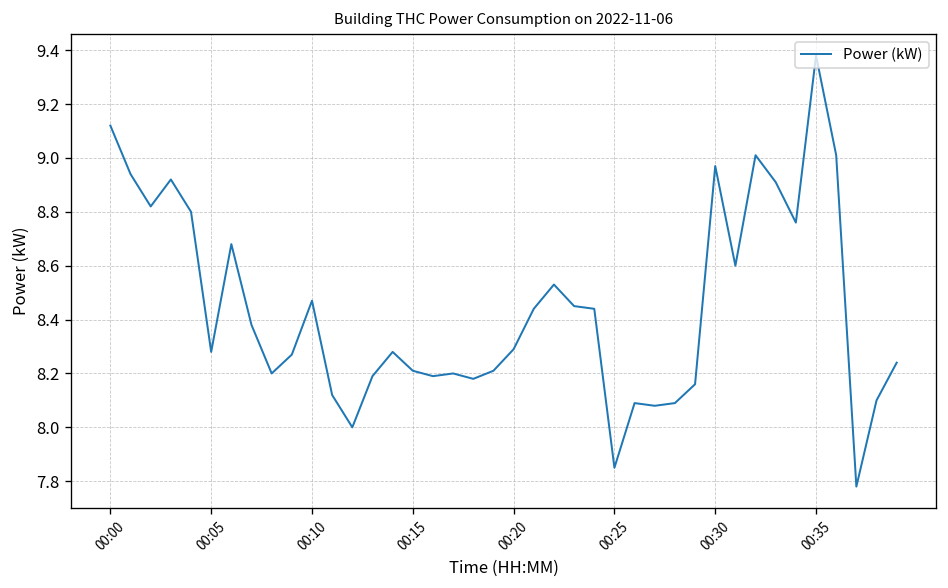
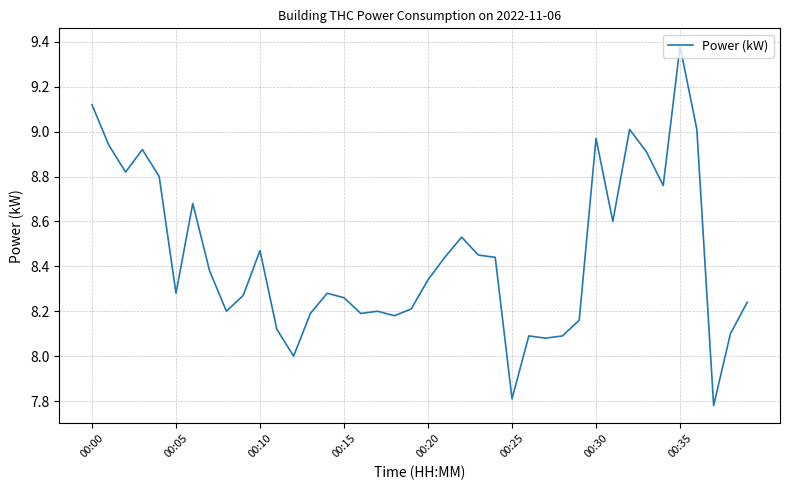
  {
    "00:00": 9.12,
    "00:05": 8.28,
    "00:10": 8.47,
-   "00:15": 8.21,
-   "00:20": 8.29,
-   "00:25": 7.85,
+   "00:15": 8.26,
+   "00:20": 8.34,
+   "00:25": 7.81,
    "00:30": 8.97
  }
